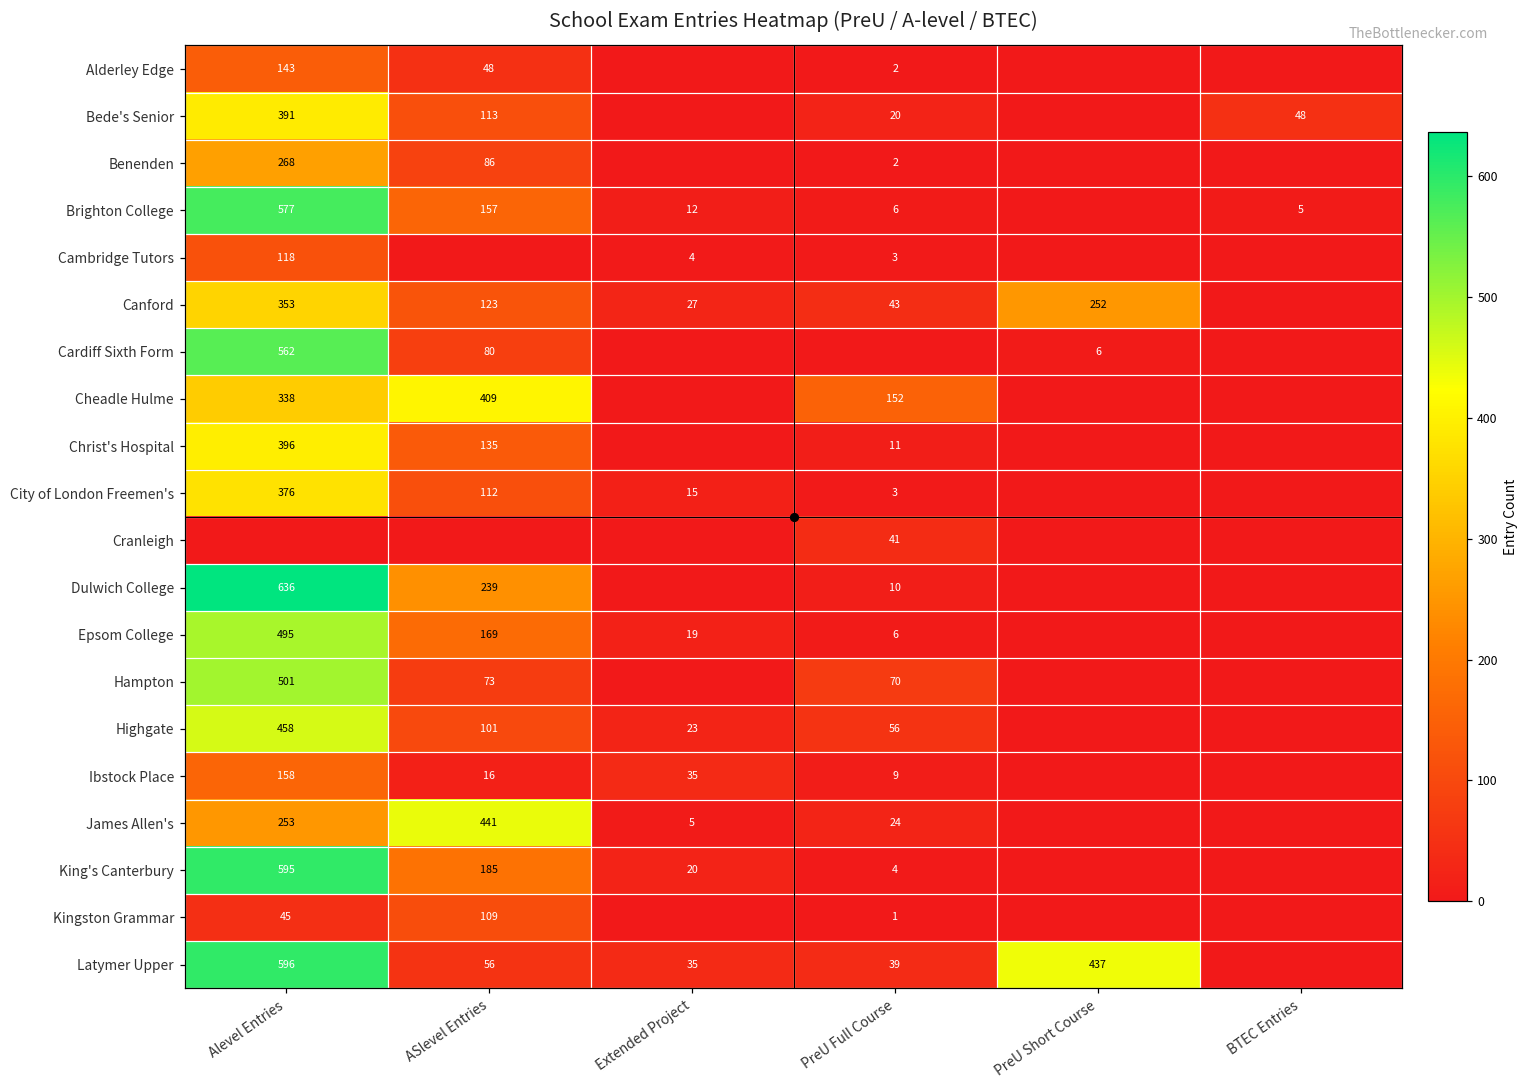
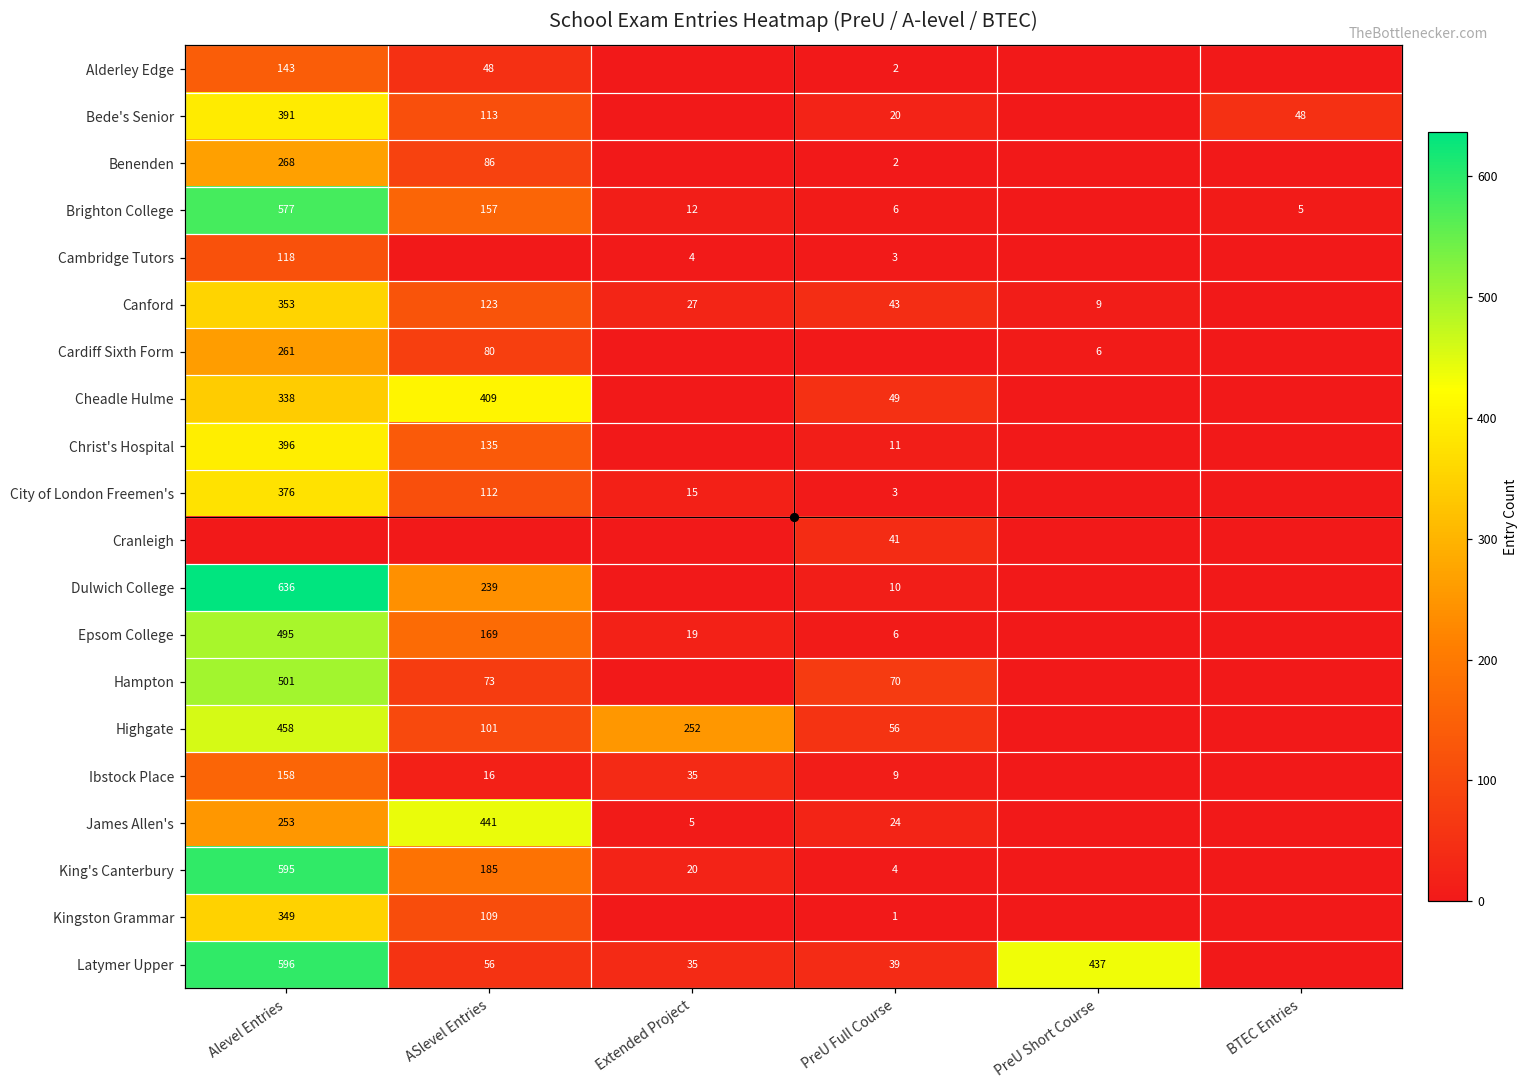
  {
    "Alderley Edge": {
      "Alevel Entries": 143,
      "ASlevel Entries": 48,
      "PreU Full Course": 2
    },
    "Bede's Senior": {
      "Alevel Entries": 391,
      "ASlevel Entries": 113,
      "PreU Full Course": 20,
      "BTEC Entries": 48
    },
    "Benenden": {
      "Alevel Entries": 268,
      "ASlevel Entries": 86,
      "PreU Full Course": 2
    },
    "Brighton College": {
      "Alevel Entries": 577,
      "ASlevel Entries": 157,
      "Extended Project": 12,
      "PreU Full Course": 6,
      "BTEC Entries": 5
    },
    "Cambridge Tutors": {
      "Alevel Entries": 118,
      "Extended Project": 4,
      "PreU Full Course": 3
    },
    "Canford": {
      "Alevel Entries": 353,
      "ASlevel Entries": 123,
      "Extended Project": 27,
      "PreU Full Course": 43,
-     "PreU Short Course": 252
+     "PreU Short Course": 9
    },
    "Cardiff Sixth Form": {
-     "Alevel Entries": 562,
+     "Alevel Entries": 261,
      "ASlevel Entries": 80,
      "PreU Short Course": 6
    },
    "Cheadle Hulme": {
      "Alevel Entries": 338,
      "ASlevel Entries": 409,
-     "PreU Full Course": 152
+     "PreU Full Course": 49
    },
    "Christ's Hospital": {
      "Alevel Entries": 396,
      "ASlevel Entries": 135,
      "PreU Full Course": 11
    },
    "City of London Freemen's": {
      "Alevel Entries": 376,
      "ASlevel Entries": 112,
      "Extended Project": 15,
      "PreU Full Course": 3
    },
    "Cranleigh": {
      "PreU Full Course": 41
    },
    "Dulwich College": {
      "Alevel Entries": 636,
      "ASlevel Entries": 239,
      "PreU Full Course": 10
    },
    "Epsom College": {
      "Alevel Entries": 495,
      "ASlevel Entries": 169,
      "Extended Project": 19,
      "PreU Full Course": 6
    },
    "Hampton": {
      "Alevel Entries": 501,
      "ASlevel Entries": 73,
      "PreU Full Course": 70
    },
    "Highgate": {
      "Alevel Entries": 458,
      "ASlevel Entries": 101,
-     "Extended Project": 23,
+     "Extended Project": 252,
      "PreU Full Course": 56
    },
    "Ibstock Place": {
      "Alevel Entries": 158,
      "ASlevel Entries": 16,
      "Extended Project": 35,
      "PreU Full Course": 9
    },
    "James Allen's": {
      "Alevel Entries": 253,
      "ASlevel Entries": 441,
      "Extended Project": 5,
      "PreU Full Course": 24
    },
    "King's Canterbury": {
      "Alevel Entries": 595,
      "ASlevel Entries": 185,
      "Extended Project": 20,
      "PreU Full Course": 4
    },
    "Kingston Grammar": {
-     "Alevel Entries": 45,
+     "Alevel Entries": 349,
      "ASlevel Entries": 109,
      "PreU Full Course": 1
    },
    "Latymer Upper": {
      "Alevel Entries": 596,
      "ASlevel Entries": 56,
      "Extended Project": 35,
      "PreU Full Course": 39,
      "PreU Short Course": 437
    }
  }
